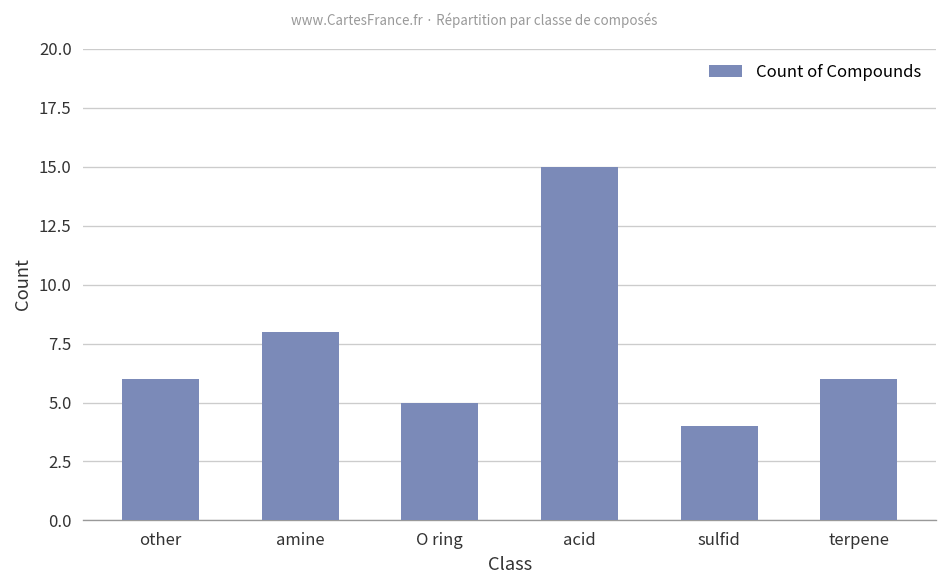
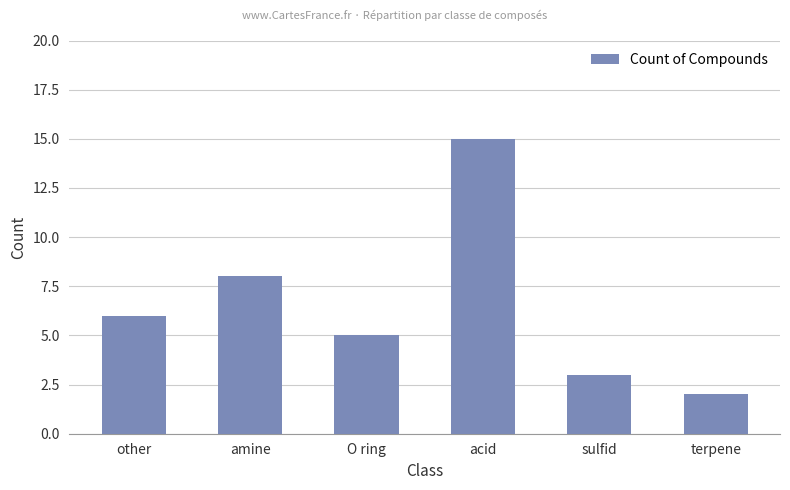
  {
    "other": 6,
    "amine": 8,
    "O ring": 5,
    "acid": 15,
-   "sulfid": 4,
-   "terpene": 6
+   "sulfid": 3,
+   "terpene": 2
  }
